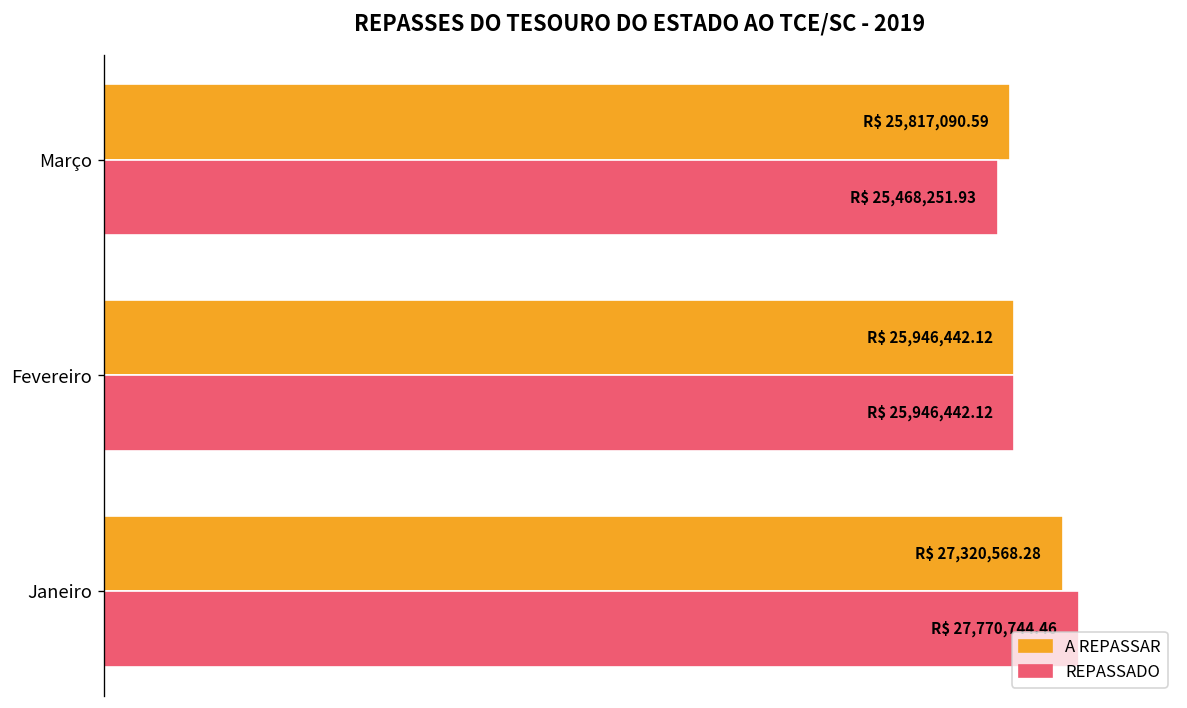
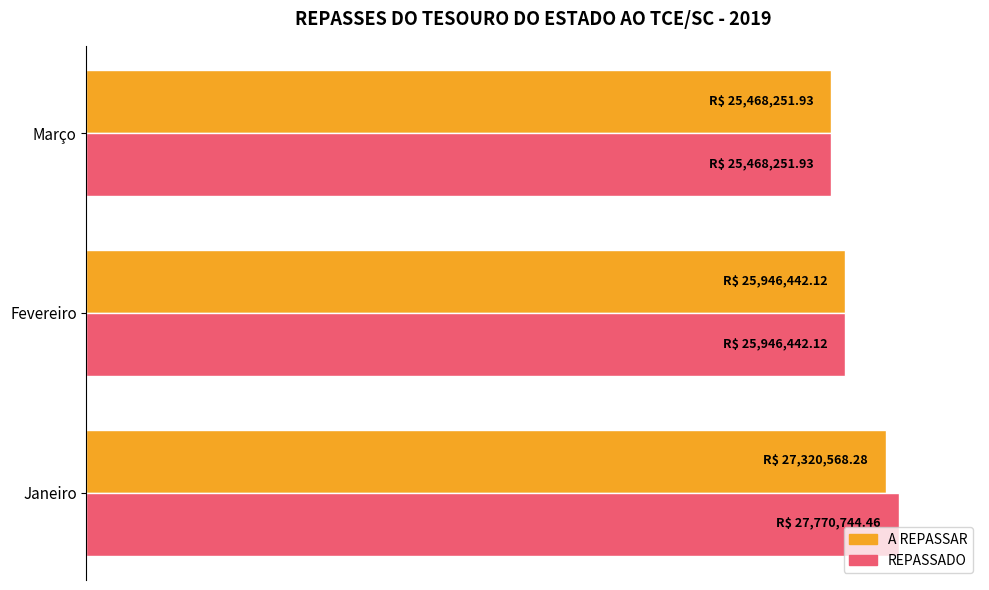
  {
    "A REPASSAR": {
-     "Março": "25,817,090.59",
+     "Março": "25,468,251.93",
      "Fevereiro": "25,946,442.12",
      "Janeiro": "27,320,568.28"
    },
    "REPASSADO": {
      "Março": "25,468,251.93",
      "Fevereiro": "25,946,442.12"
    }
  }
